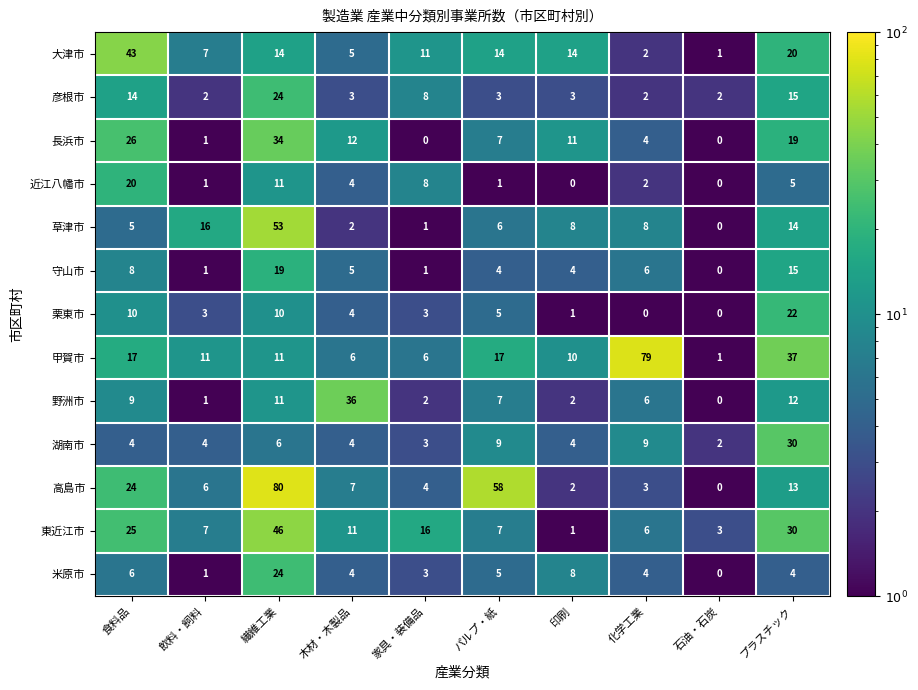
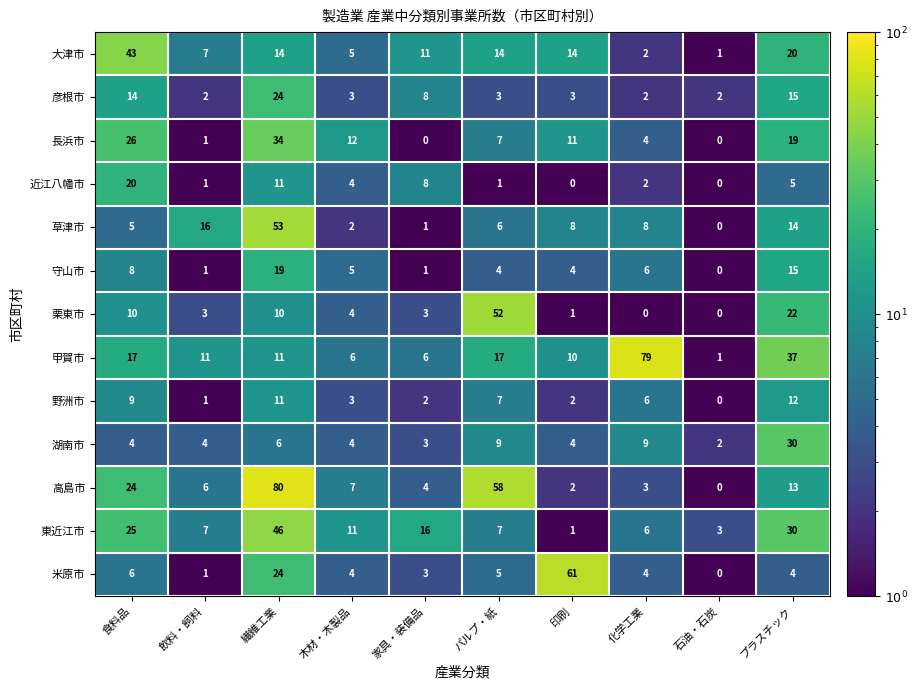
  {
    "大津市": {
      "食料品": 43,
      "飲料・飼料": 7,
      "繊維工業": 14,
      "木材・木製品": 5,
      "家具・装備品": 11,
      "パルプ・紙": 14,
      "印刷": 14,
      "化学工業": 2,
      "石油・石炭": 1,
      "プラスチック": 20
    },
    "彦根市": {
      "食料品": 14,
      "飲料・飼料": 2,
      "繊維工業": 24,
      "木材・木製品": 3,
      "家具・装備品": 8,
      "パルプ・紙": 3,
      "印刷": 3,
      "化学工業": 2,
      "石油・石炭": 2,
      "プラスチック": 15
    },
    "長浜市": {
      "食料品": 26,
      "飲料・飼料": 1,
      "繊維工業": 34,
      "木材・木製品": 12,
      "家具・装備品": 0,
      "パルプ・紙": 7,
      "印刷": 11,
      "化学工業": 4,
      "石油・石炭": 0,
      "プラスチック": 19
    },
    "近江八幡市": {
      "食料品": 20,
      "飲料・飼料": 1,
      "繊維工業": 11,
      "木材・木製品": 4,
      "家具・装備品": 8,
      "パルプ・紙": 1,
      "印刷": 0,
      "化学工業": 2,
      "石油・石炭": 0,
      "プラスチック": 5
    },
    "草津市": {
      "食料品": 5,
      "飲料・飼料": 16,
      "繊維工業": 53,
      "木材・木製品": 2,
      "家具・装備品": 1,
      "パルプ・紙": 6,
      "印刷": 8,
      "化学工業": 8,
      "石油・石炭": 0,
      "プラスチック": 14
    },
    "守山市": {
      "食料品": 8,
      "飲料・飼料": 1,
      "繊維工業": 19,
      "木材・木製品": 5,
      "家具・装備品": 1,
      "パルプ・紙": 4,
      "印刷": 4,
      "化学工業": 6,
      "石油・石炭": 0,
      "プラスチック": 15
    },
    "栗東市": {
      "食料品": 10,
      "飲料・飼料": 3,
      "繊維工業": 10,
      "木材・木製品": 4,
      "家具・装備品": 3,
-     "パルプ・紙": 5,
+     "パルプ・紙": 52,
      "印刷": 1,
      "化学工業": 0,
      "石油・石炭": 0,
      "プラスチック": 22
    },
    "甲賀市": {
      "食料品": 17,
      "飲料・飼料": 11,
      "繊維工業": 11,
      "木材・木製品": 6,
      "家具・装備品": 6,
      "パルプ・紙": 17,
      "印刷": 10,
      "化学工業": 79,
      "石油・石炭": 1,
      "プラスチック": 37
    },
    "野洲市": {
      "食料品": 9,
      "飲料・飼料": 1,
      "繊維工業": 11,
-     "木材・木製品": 36,
+     "木材・木製品": 3,
      "家具・装備品": 2,
      "パルプ・紙": 7,
      "印刷": 2,
      "化学工業": 6,
      "石油・石炭": 0,
      "プラスチック": 12
    },
    "湖南市": {
      "食料品": 4,
      "飲料・飼料": 4,
      "繊維工業": 6,
      "木材・木製品": 4,
      "家具・装備品": 3,
      "パルプ・紙": 9,
      "印刷": 4,
      "化学工業": 9,
      "石油・石炭": 2,
      "プラスチック": 30
    },
    "高島市": {
      "食料品": 24,
      "飲料・飼料": 6,
      "繊維工業": 80,
      "木材・木製品": 7,
      "家具・装備品": 4,
      "パルプ・紙": 58,
      "印刷": 2,
      "化学工業": 3,
      "石油・石炭": 0,
      "プラスチック": 13
    },
    "東近江市": {
      "食料品": 25,
      "飲料・飼料": 7,
      "繊維工業": 46,
      "木材・木製品": 11,
      "家具・装備品": 16,
      "パルプ・紙": 7,
      "印刷": 1,
      "化学工業": 6,
      "石油・石炭": 3,
      "プラスチック": 30
    },
    "米原市": {
      "食料品": 6,
      "飲料・飼料": 1,
      "繊維工業": 24,
      "木材・木製品": 4,
      "家具・装備品": 3,
      "パルプ・紙": 5,
-     "印刷": 8,
+     "印刷": 61,
      "化学工業": 4,
      "石油・石炭": 0,
      "プラスチック": 4
    }
  }
